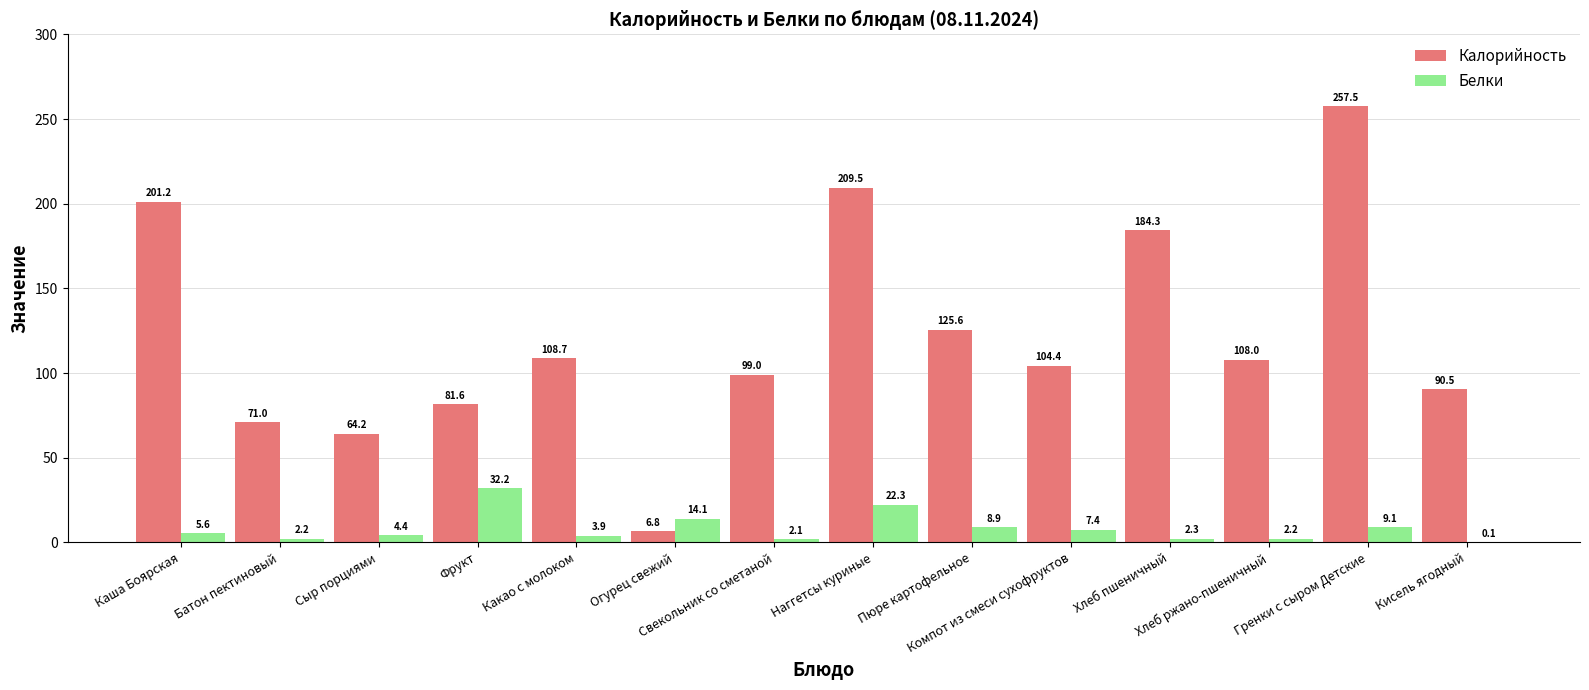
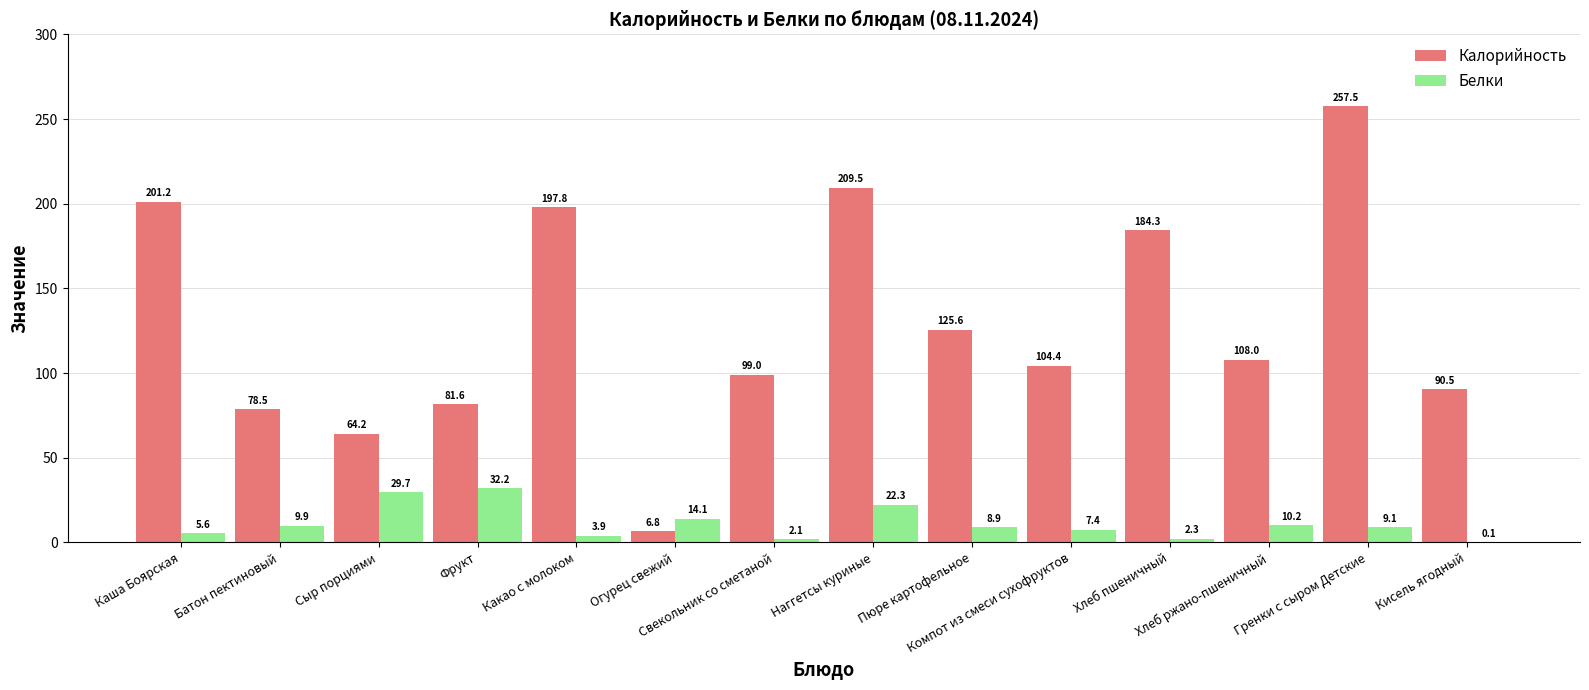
  {
    "Калорийность": {
      "Каша Боярская": 201.2,
-     "Батон пектиновый": 71.0,
+     "Батон пектиновый": 78.5,
      "Сыр порциями": 64.2,
      "Фрукт": 81.6,
-     "Какао с молоком": 108.7,
+     "Какао с молоком": 197.8,
      "Огурец свежий": 6.8,
      "Свекольник со сметаной": 99.0,
      "Наггетсы куриные": 209.5,
      "Пюре картофельное": 125.6,
      "Компот из смеси сухофруктов": 104.4,
      "Хлеб пшеничный": 184.3,
      "Хлеб ржано-пшеничный": 108.0,
      "Гренки с сыром Детские": 257.5,
      "Кисель ягодный": 90.5
    },
    "Белки": {
      "Каша Боярская": 5.6,
-     "Батон пектиновый": 2.2,
-     "Сыр порциями": 4.4,
+     "Батон пектиновый": 9.9,
+     "Сыр порциями": 29.7,
      "Фрукт": 32.2,
      "Какао с молоком": 3.9,
      "Огурец свежий": 14.1,
      "Свекольник со сметаной": 2.1,
      "Наггетсы куриные": 22.3,
      "Пюре картофельное": 8.9,
      "Компот из смеси сухофруктов": 7.4,
      "Хлеб пшеничный": 2.3,
-     "Хлеб ржано-пшеничный": 2.2,
+     "Хлеб ржано-пшеничный": 10.2,
      "Гренки с сыром Детские": 9.1,
      "Кисель ягодный": 0.1
    }
  }
